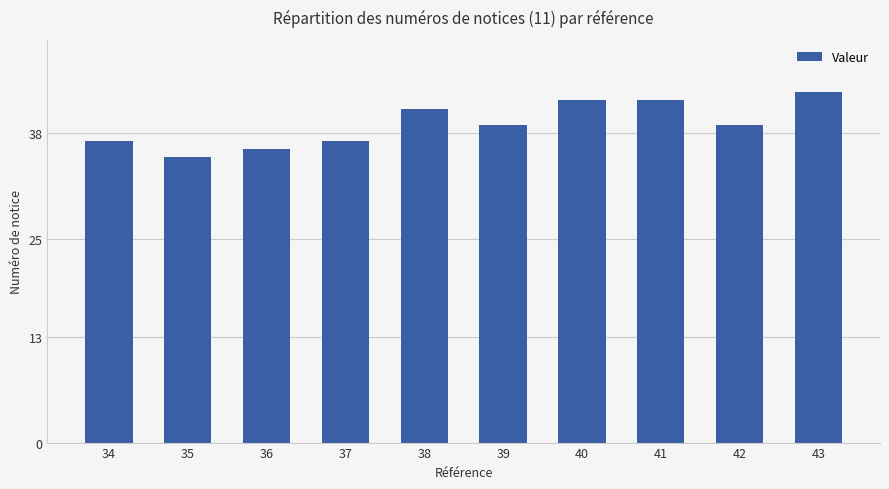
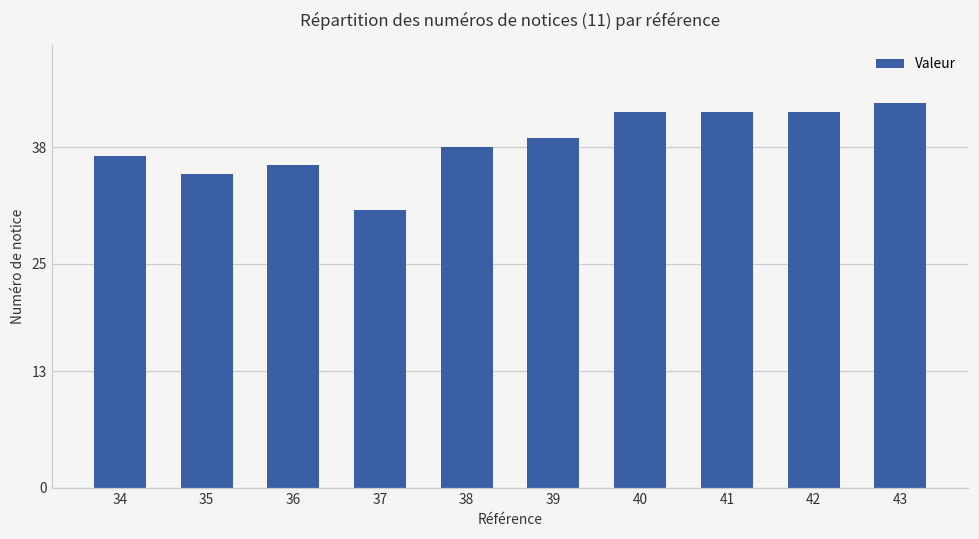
  {
    "34": 37,
    "35": 35,
    "36": 36,
-   "37": 37,
-   "38": 41,
+   "37": 31,
+   "38": 38,
    "39": 39,
    "40": 42,
    "41": 42,
-   "42": 39,
+   "42": 42,
    "43": 43
  }
